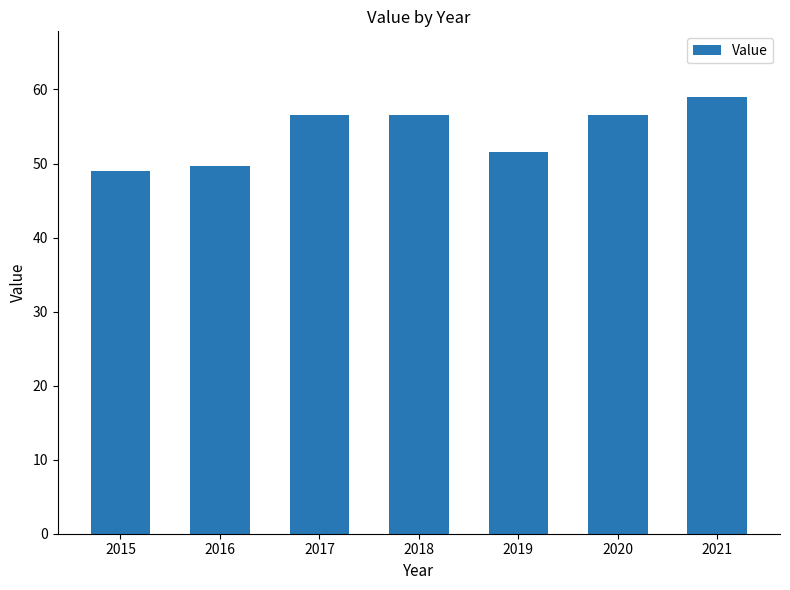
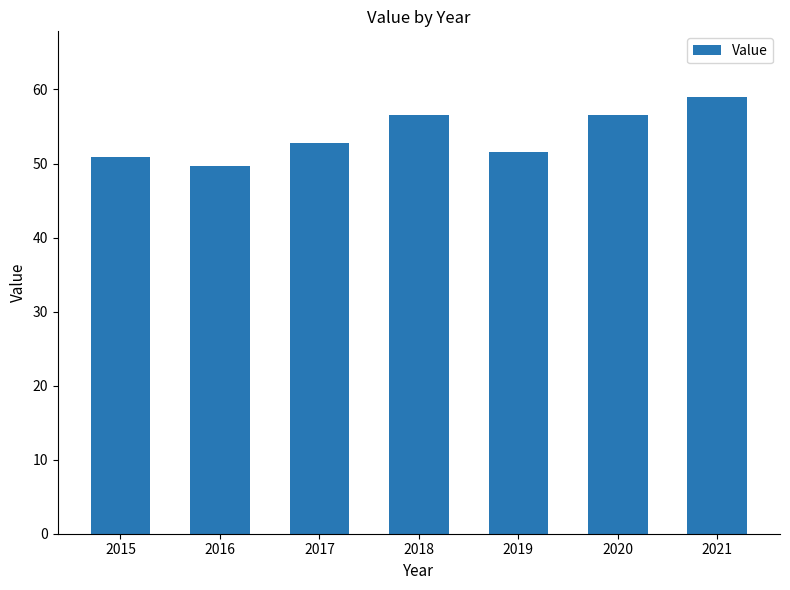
  {
-   "2015": 49,
+   "2015": 51,
    "2016": 50,
-   "2017": 57,
+   "2017": 53,
    "2018": 57,
    "2019": 52,
    "2020": 57,
    "2021": 59
  }
